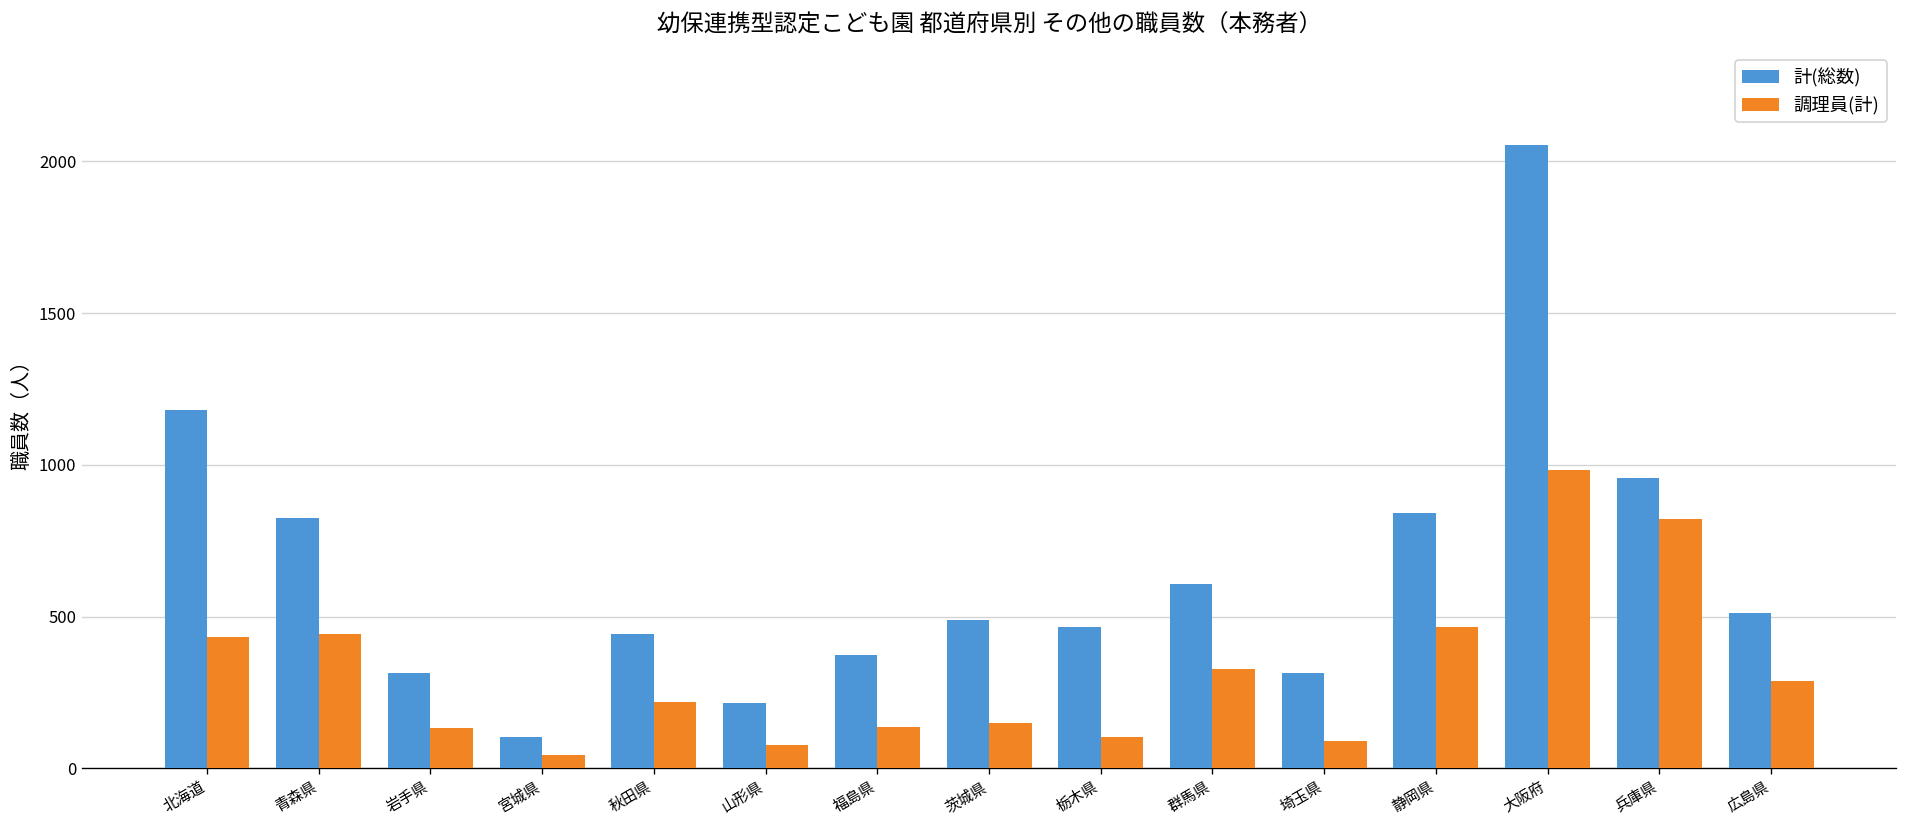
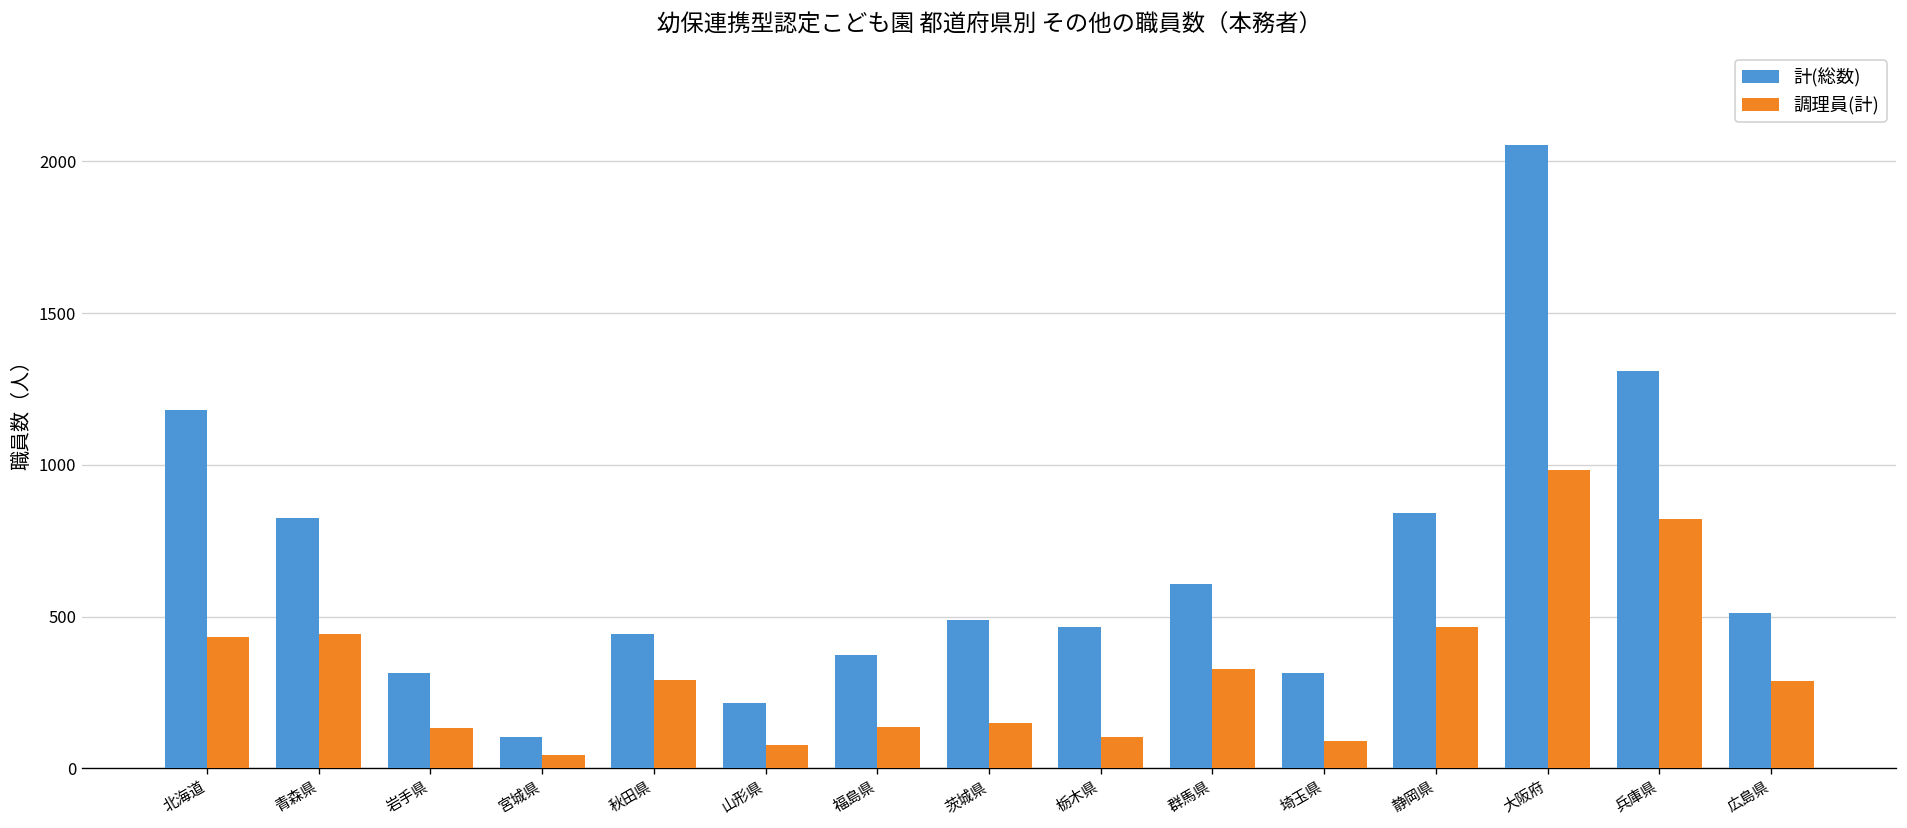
  {
    "計(総数)": {
      "北海道": 1180,
      "青森県": 830,
      "岩手県": 310,
      "宮城県": 100,
      "秋田県": 440,
      "山形県": 210,
      "福島県": 370,
      "茨城県": 490,
      "栃木県": 470,
      "群馬県": 610,
      "埼玉県": 310,
      "静岡県": 840,
      "大阪府": 2060,
-     "兵庫県": 960,
+     "兵庫県": 1310,
      "広島県": 510
    },
    "調理員(計)": {
      "北海道": 430,
      "青森県": 440,
      "岩手県": 130,
      "宮城県": 40,
-     "秋田県": 220,
+     "秋田県": 290,
      "山形県": 80,
      "福島県": 140,
      "茨城県": 150,
      "栃木県": 100,
      "群馬県": 330,
      "埼玉県": 90,
      "静岡県": 470,
      "大阪府": 980,
      "兵庫県": 820,
      "広島県": 290
    }
  }
